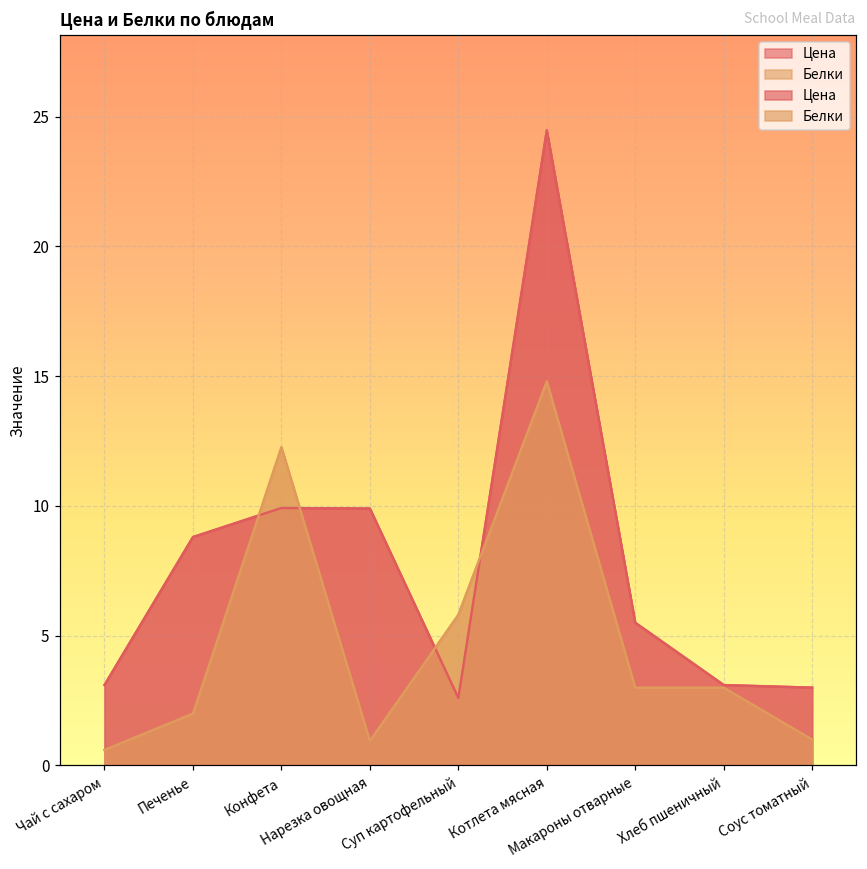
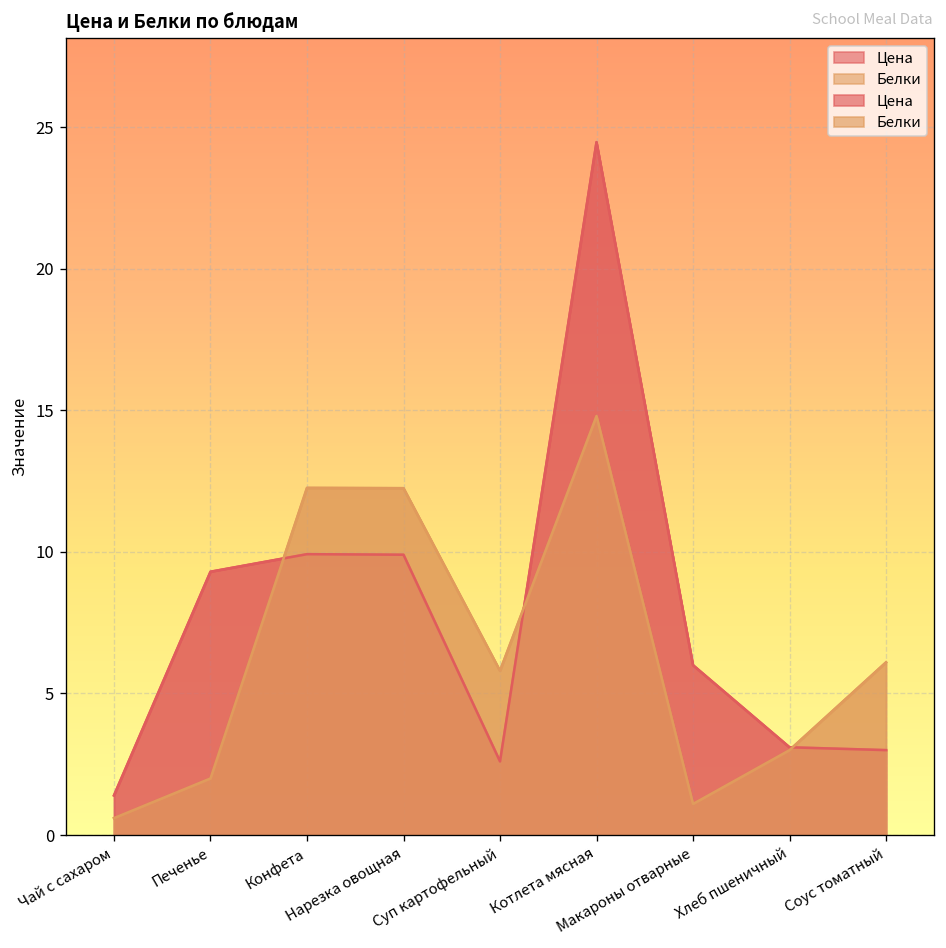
  {
    "Цена": {
-     "Чай с сахаром": 3.1,
-     "Печенье": 8.8,
+     "Чай с сахаром": 1.4,
+     "Печенье": 9.3,
      "Конфета": 9.9,
      "Нарезка овощная": 9.9,
      "Суп картофельный": 2.6,
      "Котлета мясная": 24.5,
-     "Макароны отварные": 5.5,
+     "Макароны отварные": 6.0,
      "Соус томатный": 3.0
    },
    "Белки": {
      "Чай с сахаром": 0.6,
      "Печенье": 2.0,
      "Конфета": 12.3,
-     "Нарезка овощная": 1.0,
+     "Нарезка овощная": 12.3,
      "Суп картофельный": 5.8,
      "Котлета мясная": 14.8,
-     "Макароны отварные": 3.0,
-     "Соус томатный": 1.0
+     "Макароны отварные": 1.1,
+     "Соус томатный": 6.1
    }
  }
